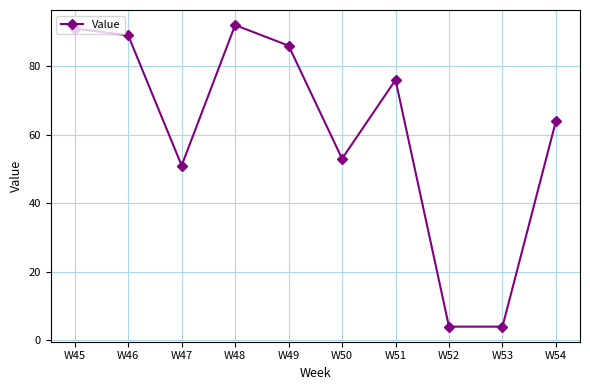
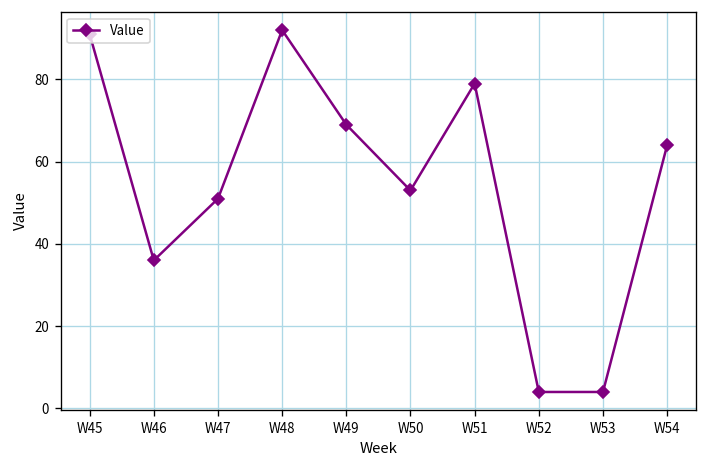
  {
-   "W46": 89,
+   "W46": 36,
    "W47": 51,
    "W48": 92,
-   "W49": 86,
+   "W49": 69,
    "W50": 53,
-   "W51": 76,
+   "W51": 79,
    "W52": 4,
    "W53": 4,
    "W54": 64
  }
